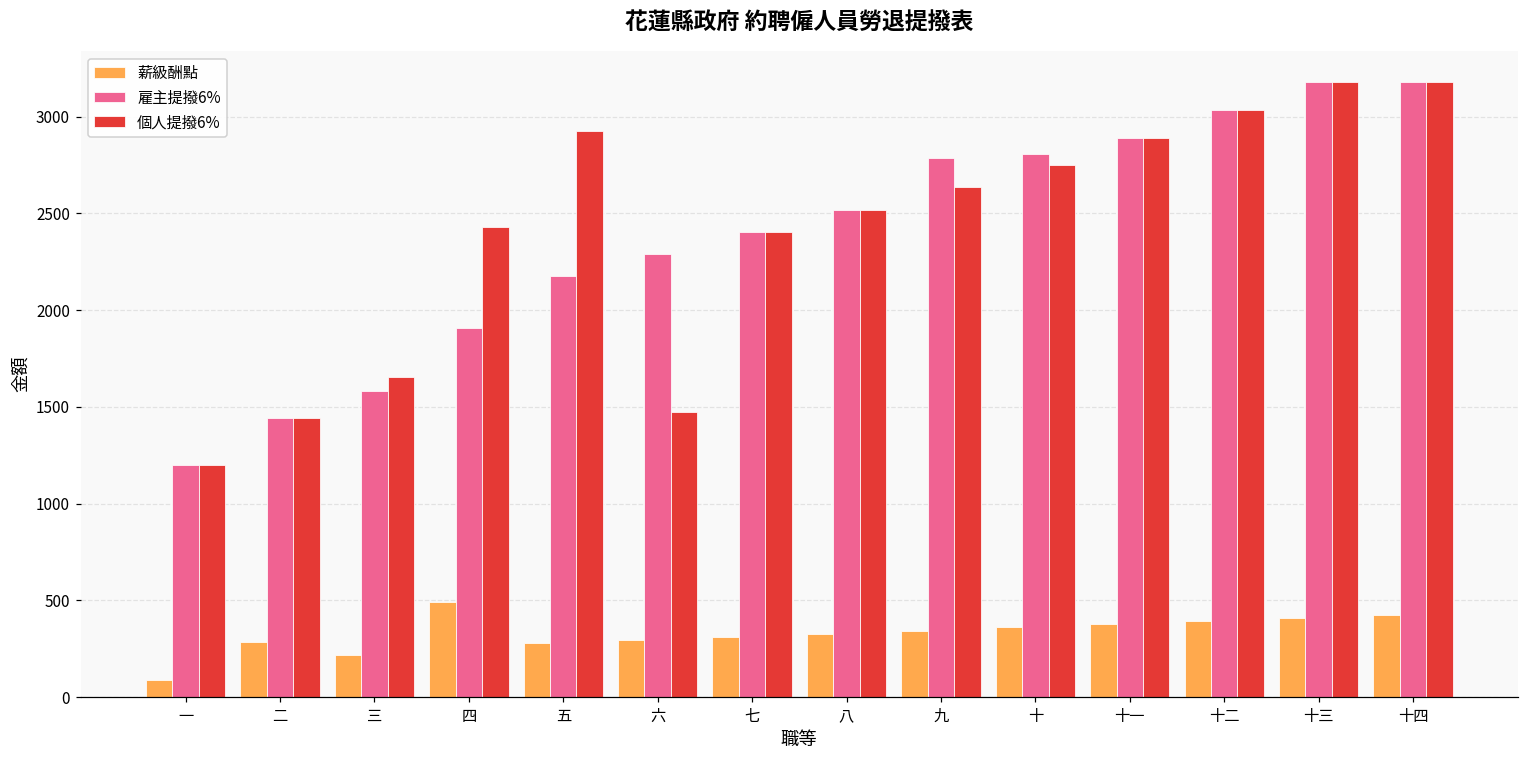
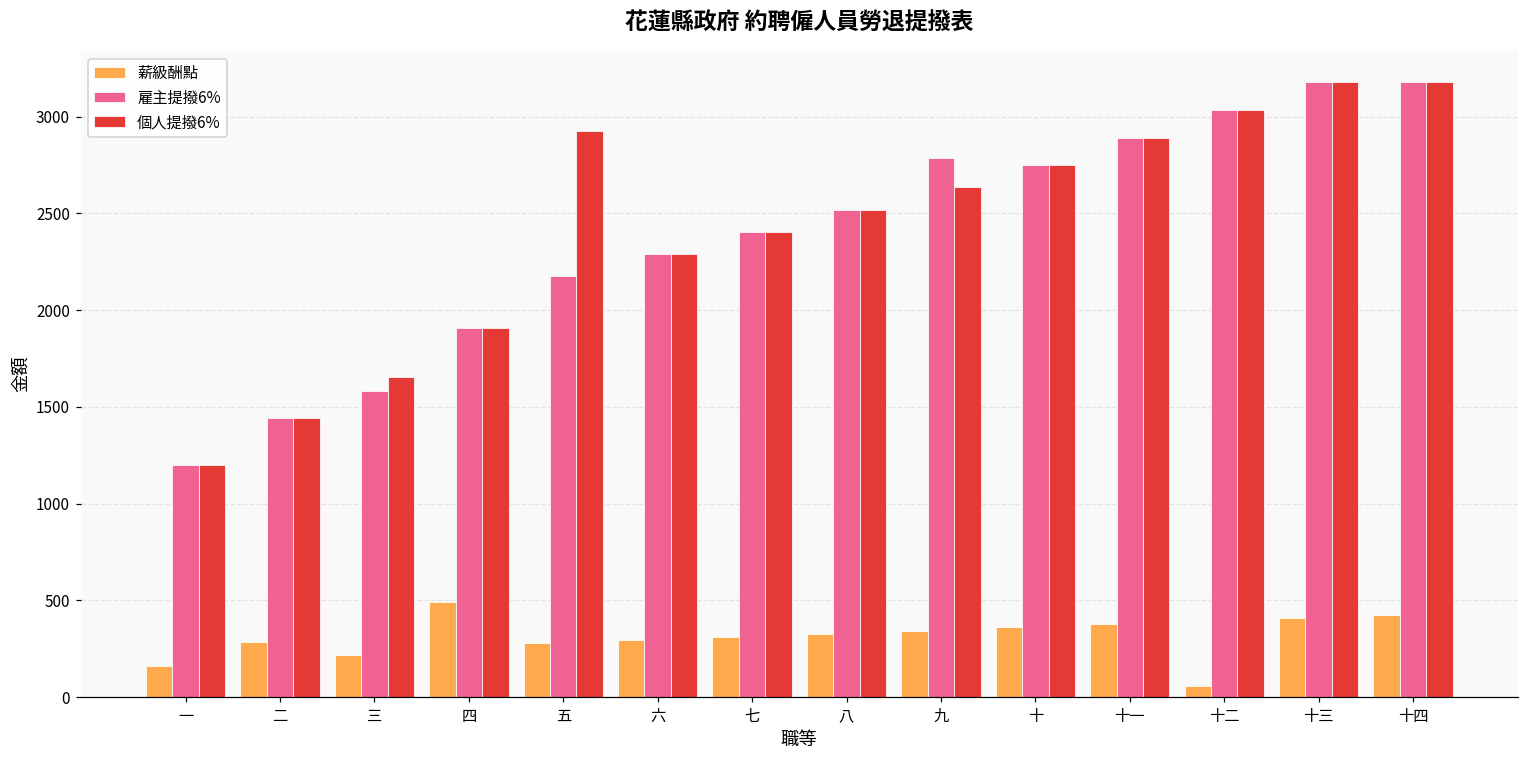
  {
    "薪級酬點": {
-     "一": 90,
+     "一": 160,
      "二": 290,
      "三": 220,
      "四": 490,
      "五": 280,
      "六": 300,
      "七": 310,
      "八": 330,
      "九": 340,
      "十": 360,
      "十一": 380,
-     "十二": 390,
+     "十二": 60,
      "十三": 410,
      "十四": 420
    },
    "雇主提撥6%": {
      "一": 1200,
      "二": 1440,
      "三": 1580,
      "四": 1910,
      "五": 2180,
      "六": 2290,
      "七": 2410,
      "八": 2520,
      "九": 2790,
-     "十": 2810,
+     "十": 2750,
      "十一": 2890,
      "十二": 3040,
      "十三": 3180,
      "十四": 3180
    },
    "個人提撥6%": {
      "一": 1200,
      "二": 1440,
      "三": 1660,
-     "四": 2430,
+     "四": 1910,
      "五": 2930,
-     "六": 1470,
+     "六": 2290,
      "七": 2410,
      "八": 2520,
      "九": 2630,
      "十": 2750,
      "十一": 2890,
      "十二": 3040,
      "十三": 3180,
      "十四": 3180
    }
  }
